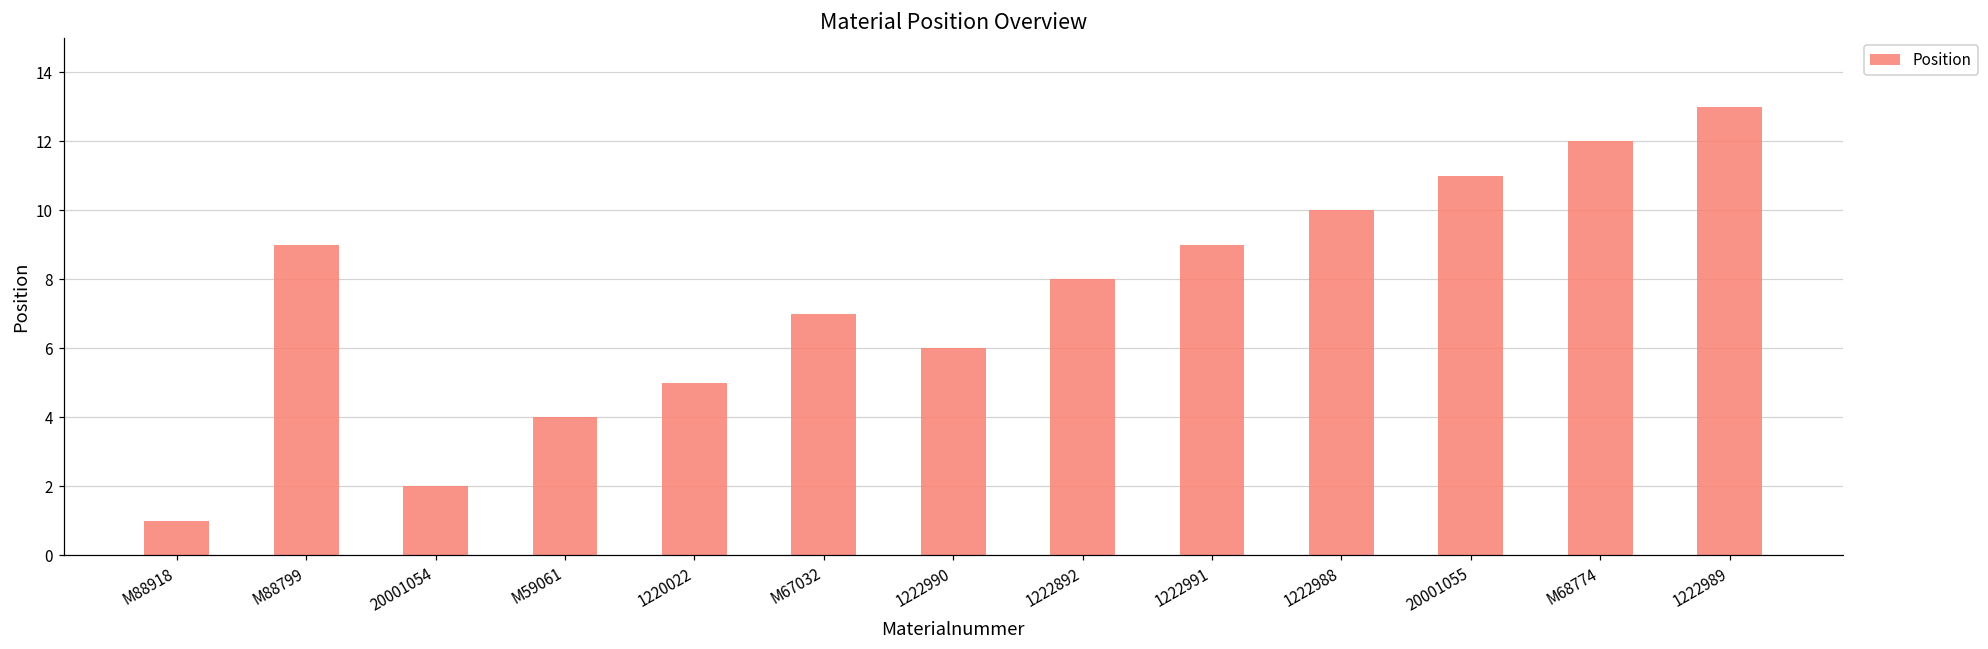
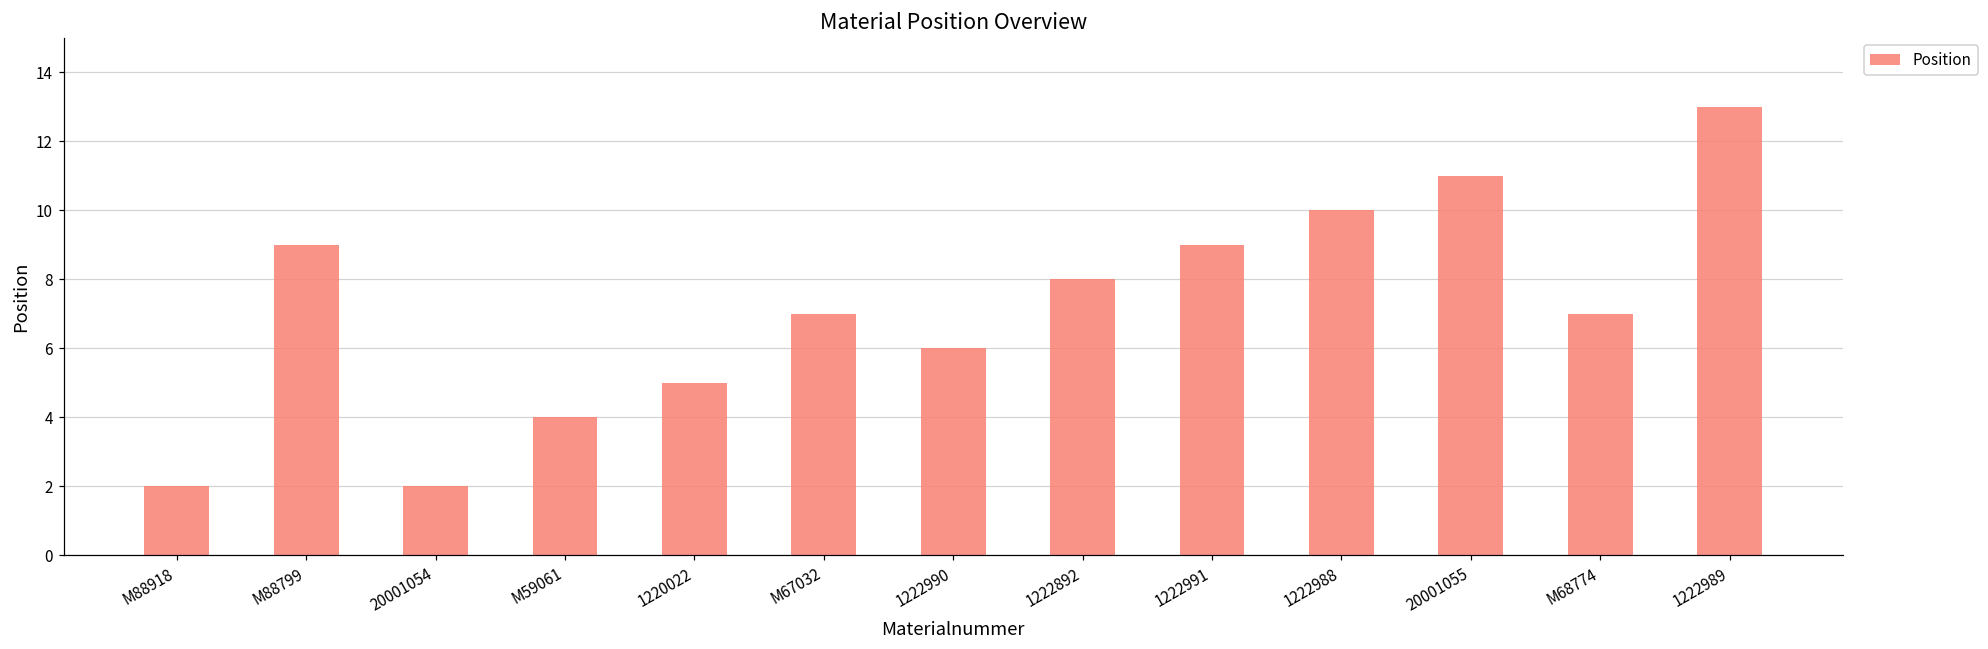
  {
-   "M88918": 1,
+   "M88918": 2,
    "M88799": 9,
    "20001054": 2,
    "M59061": 4,
    "1220022": 5,
    "M67032": 7,
    "1222990": 6,
    "1222892": 8,
    "1222991": 9,
    "1222988": 10,
    "20001055": 11,
-   "M68774": 12,
+   "M68774": 7,
    "1222989": 13
  }
